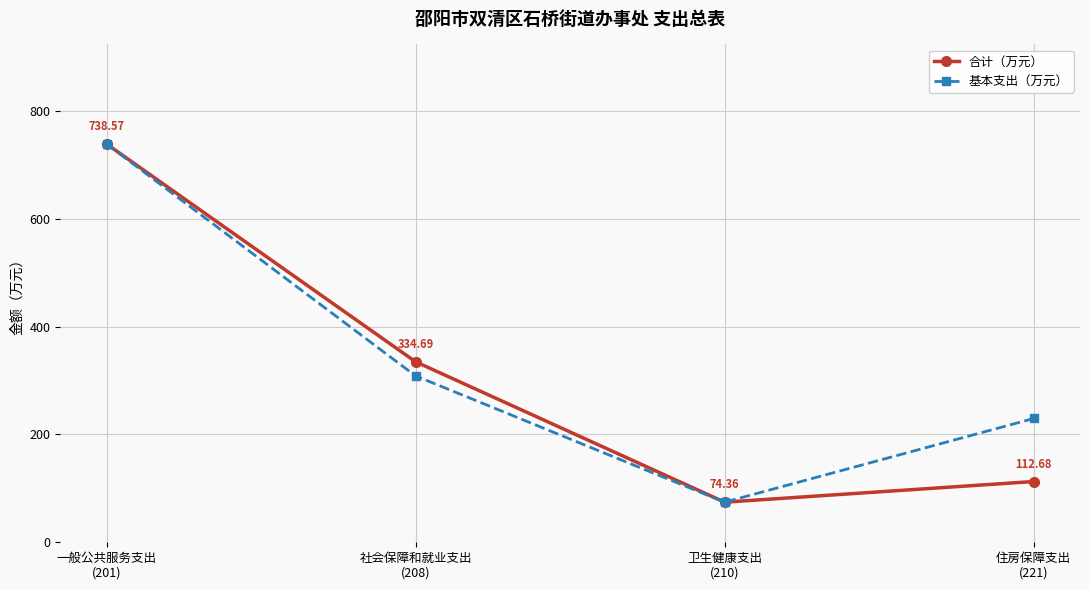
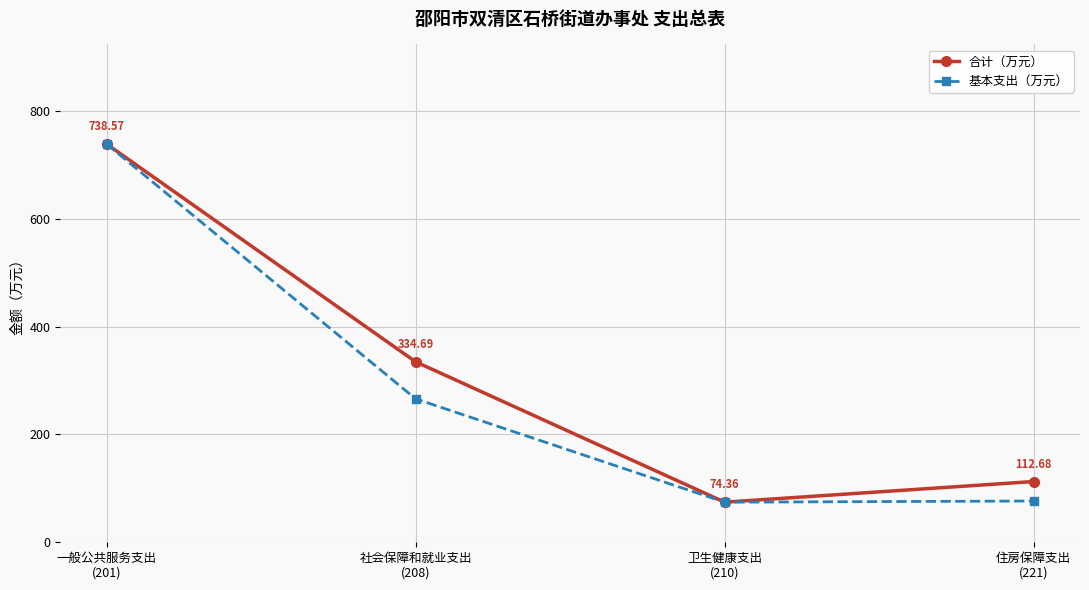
  {
    "合计（万元）": {
      "社会保障和就业支出 (208)": 334.69,
      "住房保障支出 (221)": 112.68
    },
    "基本支出（万元）": {
-     "社会保障和就业支出 (208)": 310,
-     "住房保障支出 (221)": 230
+     "社会保障和就业支出 (208)": 270,
+     "住房保障支出 (221)": 80
    }
  }
